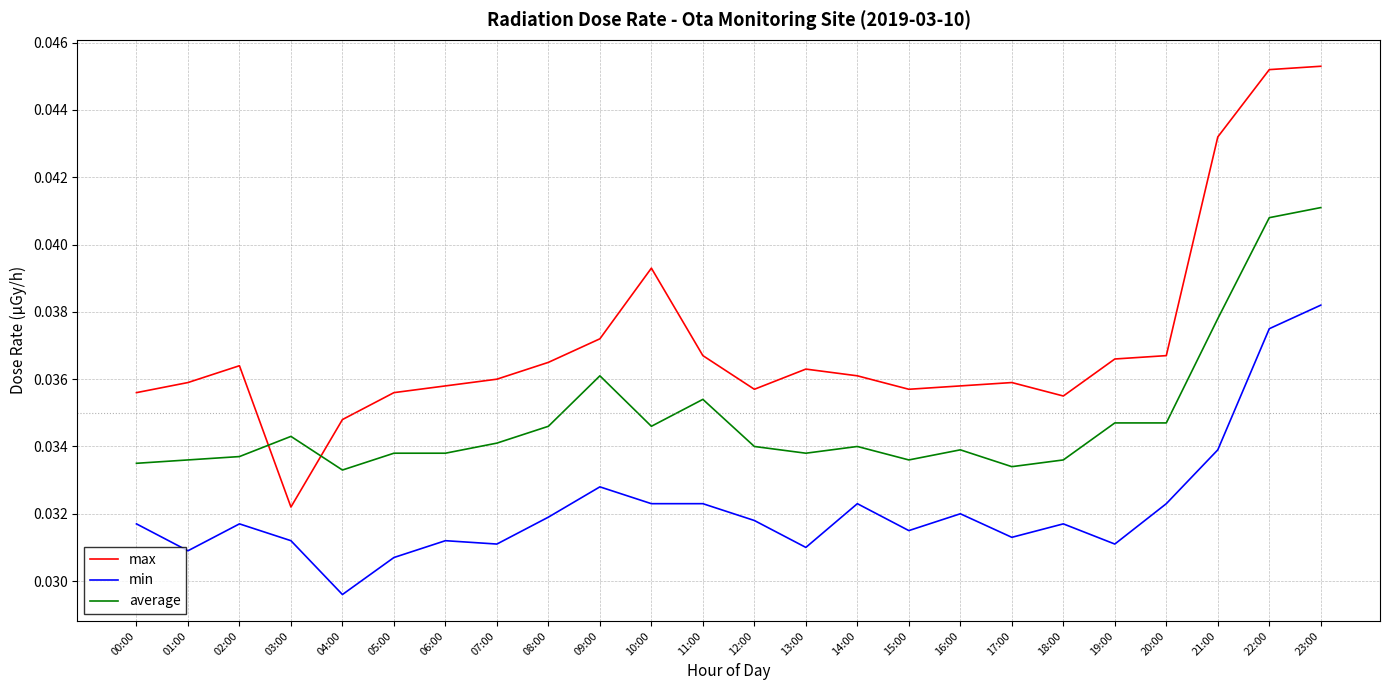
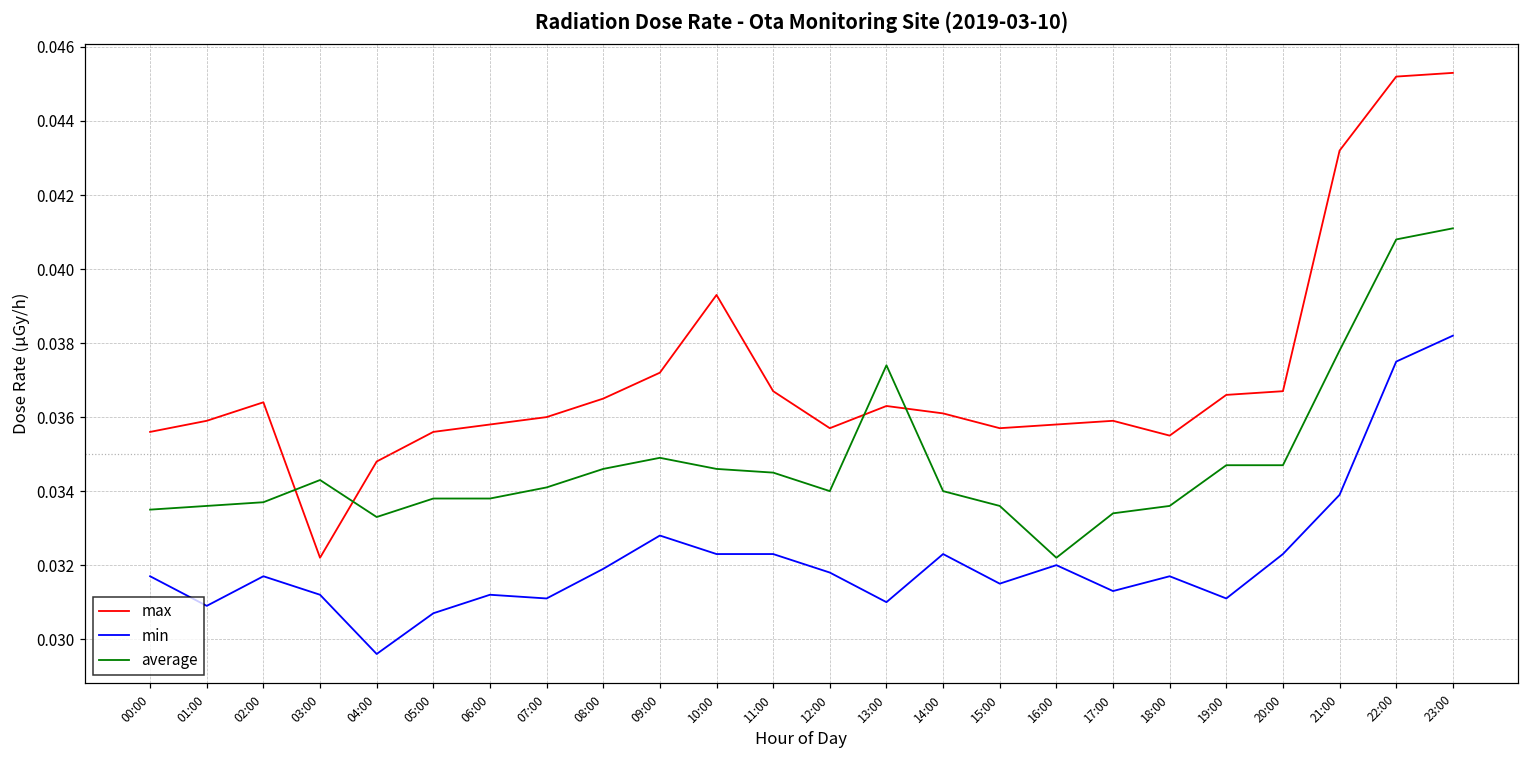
  {
    "max": {
      "00:00": 0.0356,
      "01:00": 0.0359,
      "02:00": 0.0364,
      "03:00": 0.0322,
      "04:00": 0.0348,
      "05:00": 0.0356,
      "06:00": 0.0358,
      "07:00": 0.0360,
      "08:00": 0.0365,
      "09:00": 0.0372,
      "10:00": 0.0393,
      "11:00": 0.0367,
      "12:00": 0.0357,
      "13:00": 0.0363,
      "14:00": 0.0361,
      "15:00": 0.0357,
      "16:00": 0.0358,
      "17:00": 0.0359,
      "18:00": 0.0355,
      "19:00": 0.0366,
      "20:00": 0.0367,
      "21:00": 0.0432,
      "22:00": 0.0452,
      "23:00": 0.0453
    },
    "min": {
      "00:00": 0.0317,
      "01:00": 0.0309,
      "02:00": 0.0317,
      "03:00": 0.0312,
      "04:00": 0.0296,
      "05:00": 0.0307,
      "06:00": 0.0312,
      "07:00": 0.0311,
      "08:00": 0.0319,
      "09:00": 0.0328,
      "10:00": 0.0323,
      "11:00": 0.0323,
      "12:00": 0.0318,
      "13:00": 0.0310,
      "14:00": 0.0323,
      "15:00": 0.0315,
      "16:00": 0.0320,
      "17:00": 0.0313,
      "18:00": 0.0317,
      "19:00": 0.0311,
      "20:00": 0.0323,
      "21:00": 0.0339,
      "22:00": 0.0375,
      "23:00": 0.0382
    },
    "average": {
      "00:00": 0.0335,
      "01:00": 0.0336,
      "02:00": 0.0337,
      "03:00": 0.0343,
      "04:00": 0.0333,
      "05:00": 0.0338,
      "06:00": 0.0338,
      "07:00": 0.0341,
      "08:00": 0.0346,
-     "09:00": 0.0361,
+     "09:00": 0.0349,
      "10:00": 0.0346,
-     "11:00": 0.0354,
+     "11:00": 0.0345,
      "12:00": 0.0340,
-     "13:00": 0.0338,
+     "13:00": 0.0374,
      "14:00": 0.0340,
      "15:00": 0.0336,
-     "16:00": 0.0339,
+     "16:00": 0.0322,
      "17:00": 0.0334,
      "18:00": 0.0336,
      "19:00": 0.0347,
      "20:00": 0.0347,
      "21:00": 0.0378,
      "22:00": 0.0408,
      "23:00": 0.0411
    }
  }
